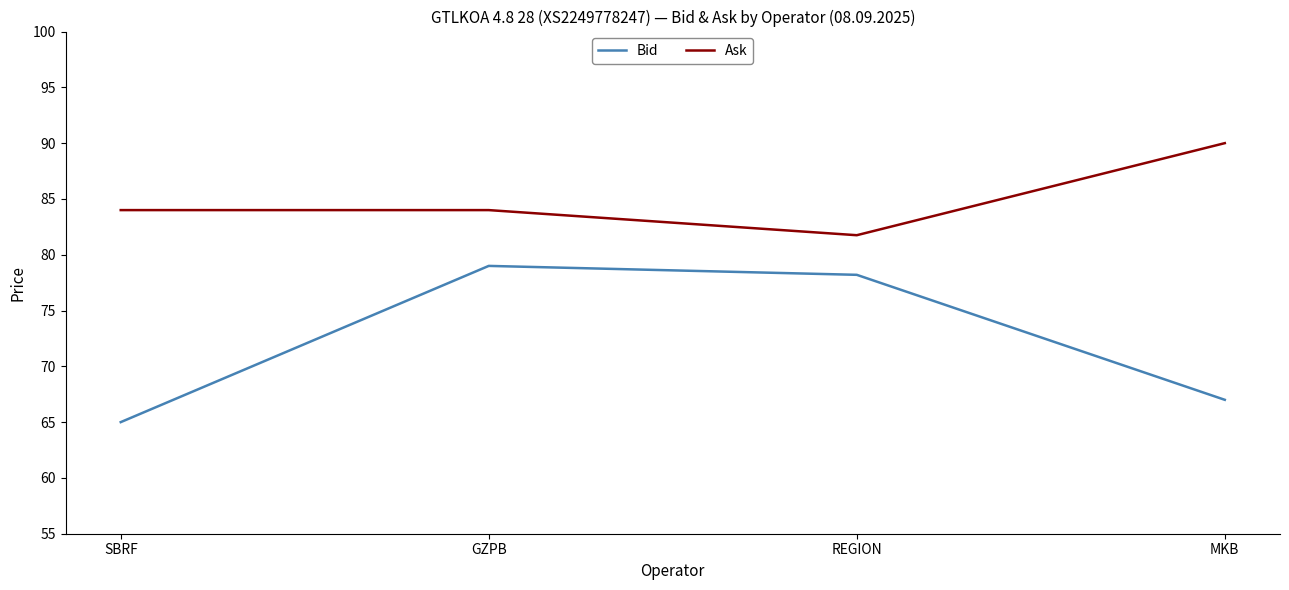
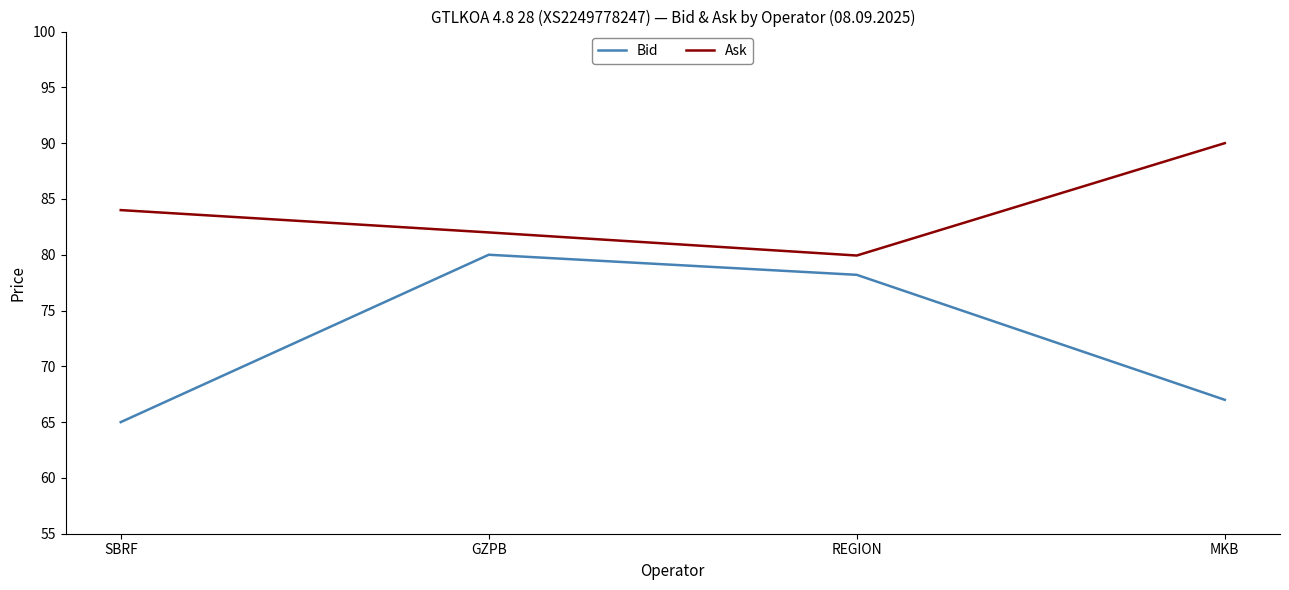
  {
    "Bid": {
      "SBRF": 65,
-     "GZPB": 79,
+     "GZPB": 80,
      "REGION": 78,
      "MKB": 67
    },
    "Ask": {
      "SBRF": 84.0,
-     "GZPB": 84,
-     "REGION": 81.8,
+     "GZPB": 82,
+     "REGION": 79.9,
      "MKB": 90.0
    }
  }
